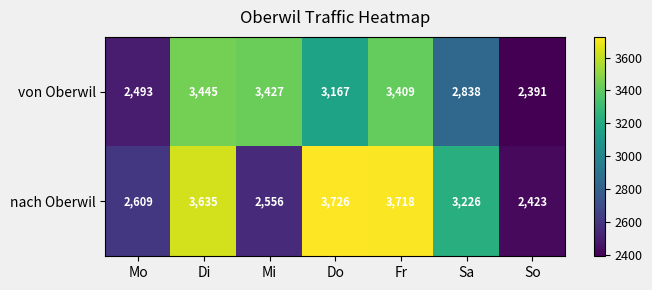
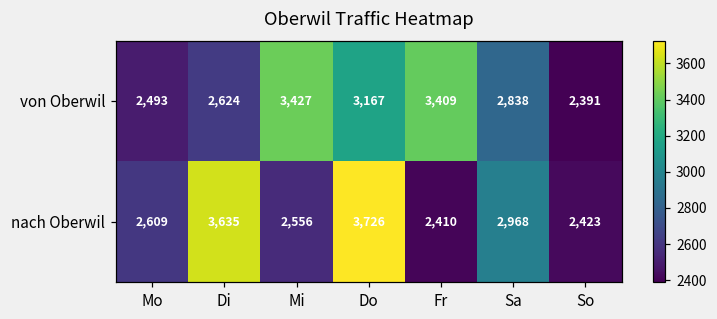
  {
    "von Oberwil": {
      "Mo": "2,493",
-     "Di": "3,445",
+     "Di": "2,624",
      "Mi": "3,427",
      "Do": "3,167",
      "Fr": "3,409",
      "Sa": "2,838",
      "So": "2,391"
    },
    "nach Oberwil": {
      "Mo": "2,609",
      "Di": "3,635",
      "Mi": "2,556",
      "Do": "3,726",
-     "Fr": "3,718",
-     "Sa": "3,226",
+     "Fr": "2,410",
+     "Sa": "2,968",
      "So": "2,423"
    }
  }
